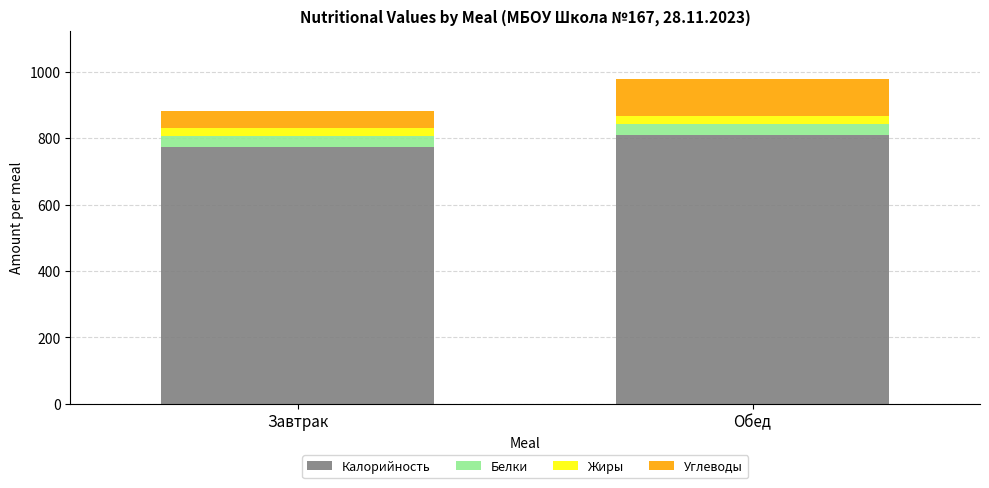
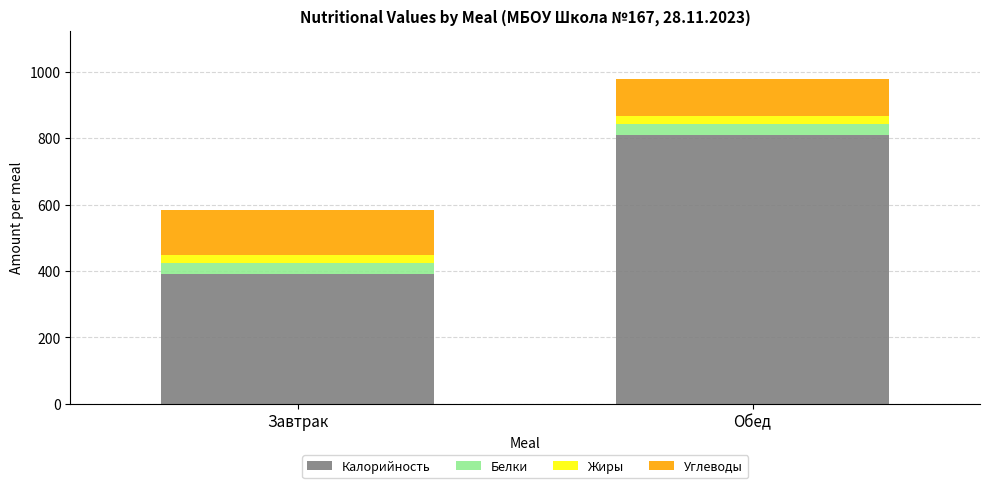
  {
    "Калорийность": {
-     "Завтрак": 770,
+     "Завтрак": 390,
      "Обед": 810
    },
    "Белки": {
      "Завтрак": 30,
      "Обед": 30
    },
    "Жиры": {
      "Завтрак": 20,
      "Обед": 20
    },
    "Углеводы": {
-     "Завтрак": 50,
+     "Завтрак": 140,
      "Обед": 110
    }
  }
